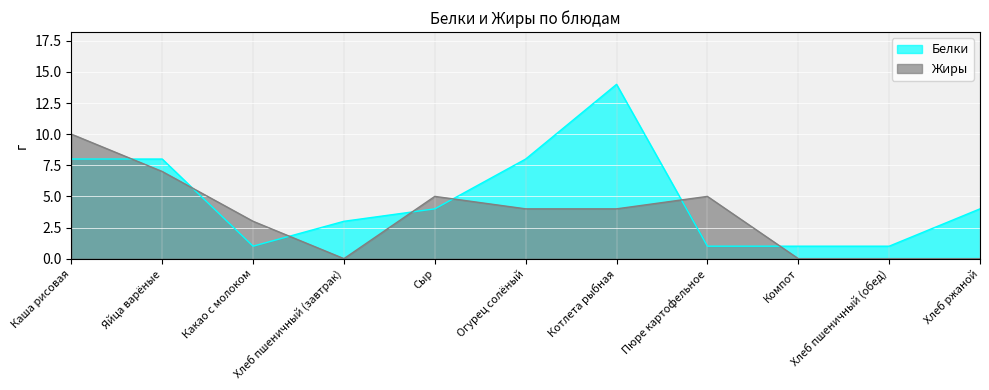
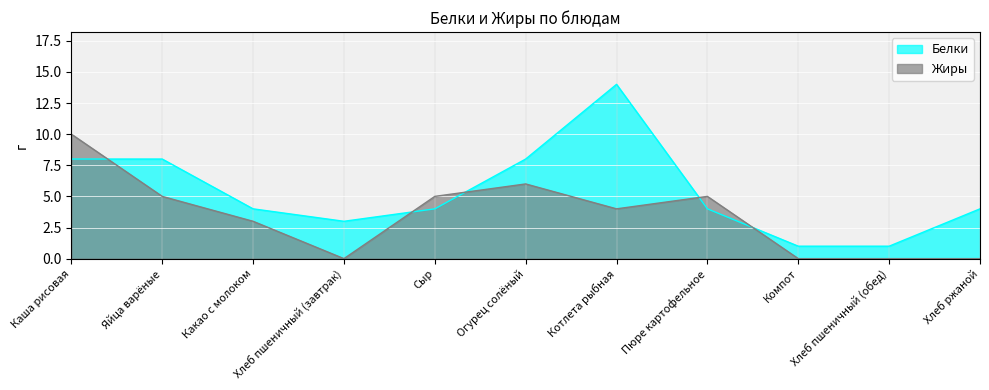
  {
    "Белки": {
      "Каша рисовая": 8,
      "Яйца варёные": 8,
-     "Какао с молоком": 1,
+     "Какао с молоком": 4,
      "Хлеб пшеничный (завтрак)": 3,
      "Сыр": 4,
      "Огурец солёный": 8,
      "Котлета рыбная": 14,
-     "Пюре картофельное": 1,
+     "Пюре картофельное": 4,
      "Компот": 1,
      "Хлеб пшеничный (обед)": 1,
      "Хлеб ржаной": 4
    },
    "Жиры": {
      "Каша рисовая": 10,
-     "Яйца варёные": 7,
+     "Яйца варёные": 5,
      "Какао с молоком": 3,
      "Хлеб пшеничный (завтрак)": 0,
      "Сыр": 5,
-     "Огурец солёный": 4,
+     "Огурец солёный": 6,
      "Котлета рыбная": 4,
      "Пюре картофельное": 5,
      "Компот": 0,
      "Хлеб пшеничный (обед)": 0,
      "Хлеб ржаной": 0
    }
  }
